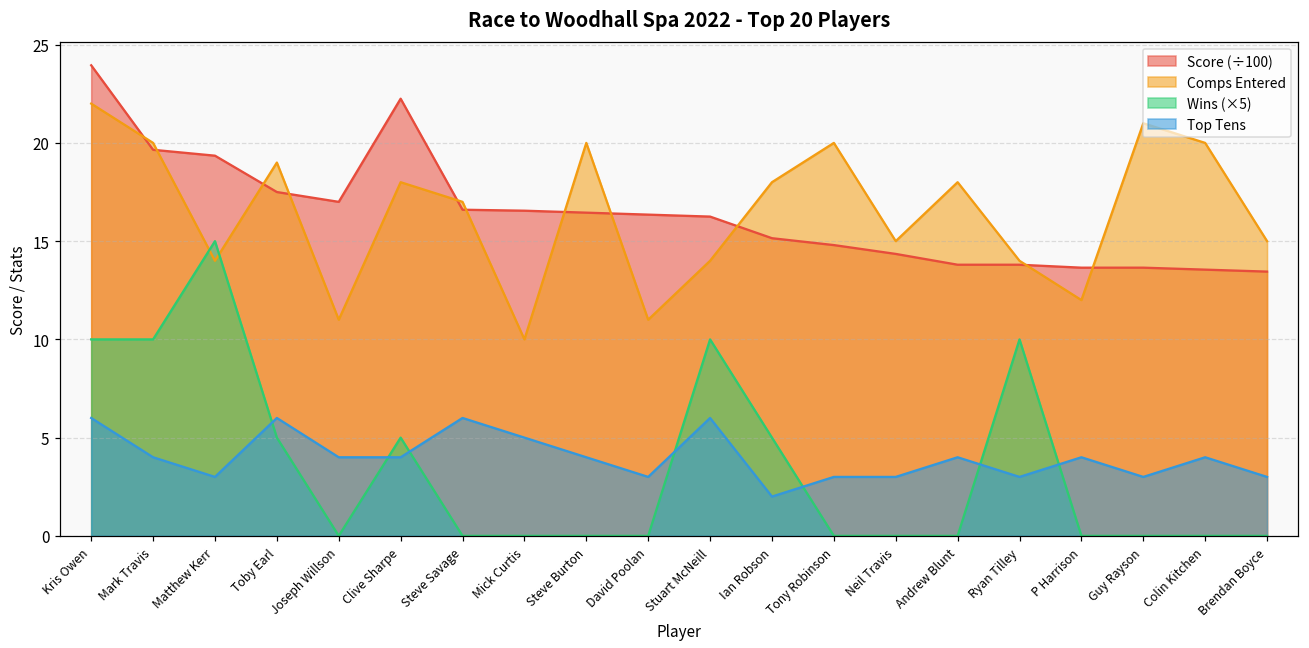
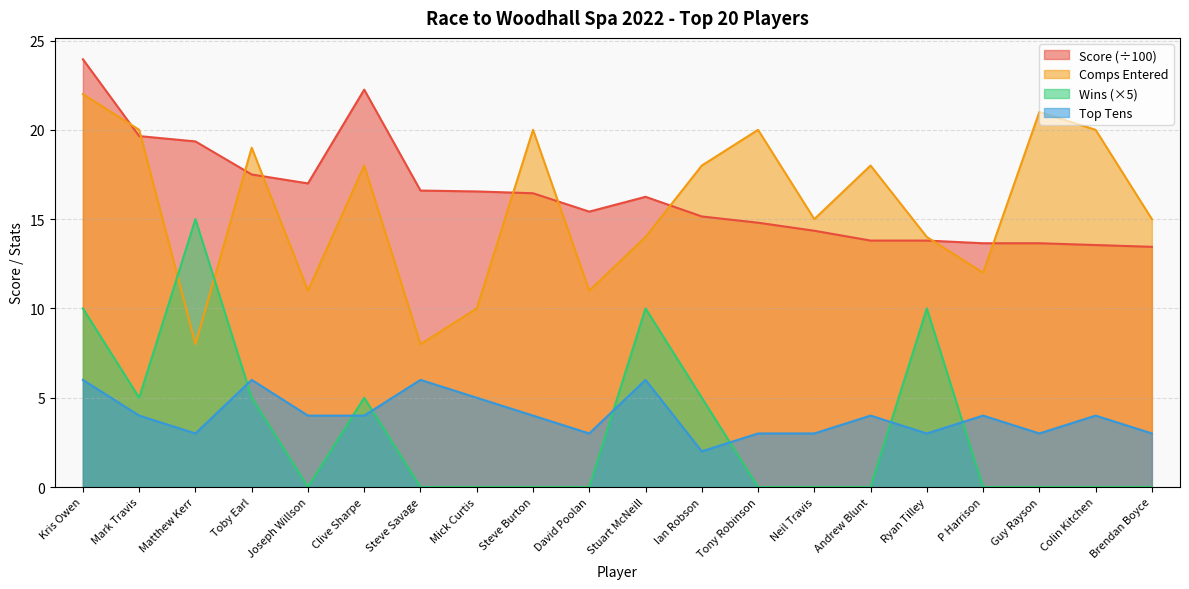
  {
    "Score (÷100)": {
      "Kris Owen": 24.0,
      "Mark Travis": 19.7,
      "Matthew Kerr": 19.4,
      "Toby Earl": 17.5,
      "Joseph Willson": 17.0,
      "Clive Sharpe": 22.3,
      "Steve Savage": 16.6,
      "Mick Curtis": 16.6,
      "Steve Burton": 16.5,
-     "David Poolan": 16.4,
+     "David Poolan": 15.4,
      "Stuart McNeill": 16.3,
      "Ian Robson": 15.2,
      "Tony Robinson": 14.8,
      "Neil Travis": 14.4,
      "Andrew Blunt": 13.8,
      "Ryan Tilley": 13.8,
      "P Harrison": 13.7,
      "Guy Rayson": 13.7,
      "Colin Kitchen": 13.6,
      "Brendan Boyce": 13.5
    },
    "Comps Entered": {
      "Kris Owen": 22,
      "Mark Travis": 20,
-     "Matthew Kerr": 14,
+     "Matthew Kerr": 8,
      "Toby Earl": 19,
      "Joseph Willson": 11,
      "Clive Sharpe": 18,
-     "Steve Savage": 17,
+     "Steve Savage": 8,
      "Mick Curtis": 10,
      "Steve Burton": 20,
      "David Poolan": 11,
      "Stuart McNeill": 14,
      "Ian Robson": 18,
      "Tony Robinson": 20,
      "Neil Travis": 15,
      "Andrew Blunt": 18,
      "Ryan Tilley": 14,
      "P Harrison": 12,
      "Colin Kitchen": 20,
      "Brendan Boyce": 15
    },
    "Wins (×5)": {
      "Kris Owen": 10.0,
-     "Mark Travis": 10.0,
+     "Mark Travis": 5.0,
      "Matthew Kerr": 15.0,
      "Toby Earl": 5.0,
      "Joseph Willson": 0.0,
      "Clive Sharpe": 5.0,
      "Steve Savage": 0.0,
      "Mick Curtis": 0.0,
      "Steve Burton": 0.0,
      "David Poolan": 0.0,
      "Stuart McNeill": 10.0,
      "Ian Robson": 5.0,
      "Tony Robinson": 0.0,
      "Neil Travis": 0.0,
      "Andrew Blunt": 0.0,
      "Ryan Tilley": 10.0,
      "P Harrison": 0.0,
      "Guy Rayson": 0.0,
      "Colin Kitchen": 0.0,
      "Brendan Boyce": 0.0
    },
    "Top Tens": {
      "Kris Owen": 6.0,
      "Mark Travis": 4.0,
      "Matthew Kerr": 3.0,
      "Toby Earl": 6.0,
      "Joseph Willson": 4.0,
      "Clive Sharpe": 4.0,
      "Steve Savage": 6.0,
      "Mick Curtis": 5.0,
      "Steve Burton": 4.0,
      "David Poolan": 3.0,
      "Stuart McNeill": 6.0,
      "Ian Robson": 2.0,
      "Tony Robinson": 3.0,
      "Neil Travis": 3.0,
      "Andrew Blunt": 4.0,
      "Ryan Tilley": 3.0,
      "P Harrison": 4.0,
      "Guy Rayson": 3.0,
      "Colin Kitchen": 4.0,
      "Brendan Boyce": 3.0
    }
  }
